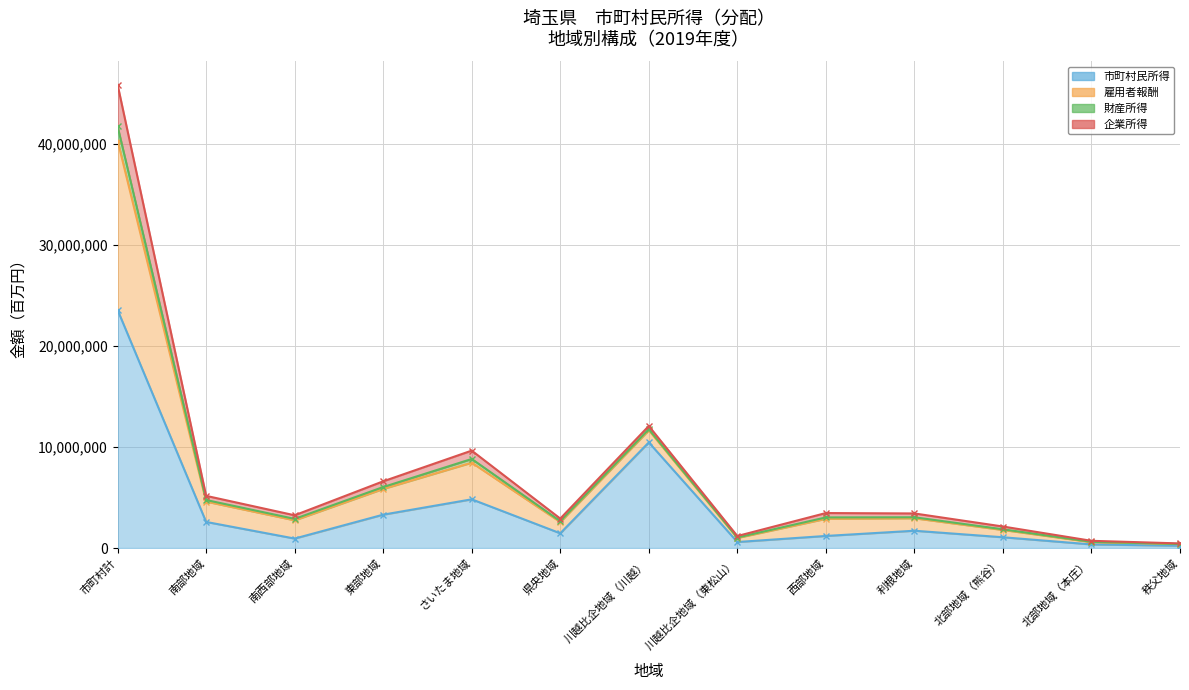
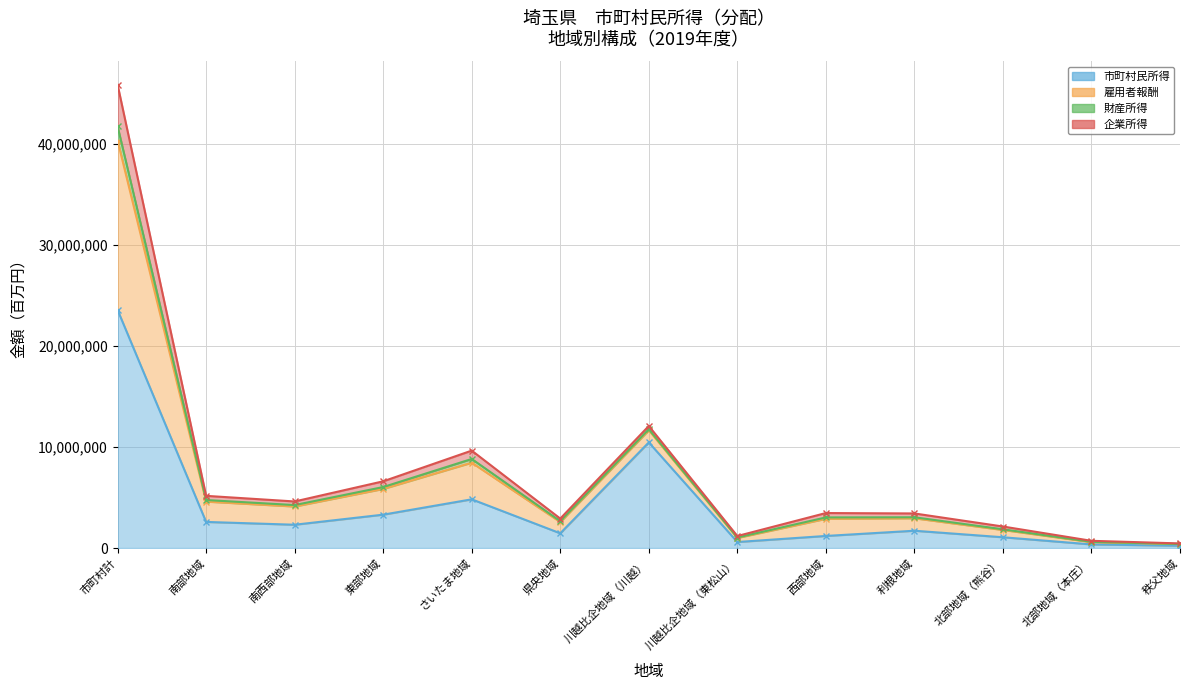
  {
    "市町村民所得": {
      "市町村計": "23,600,000",
      "南部地域": "2,600,000",
-     "南西部地域": "900,000",
+     "南西部地域": "2,300,000",
      "東部地域": "3,300,000",
      "さいたま地域": "4,800,000",
      "県央地域": "1,500,000",
      "川越比企地域（川越）": "10,500,000",
      "川越比企地域（東松山）": "600,000",
      "西部地域": "1,200,000",
      "利根地域": "1,700,000",
      "北部地域（熊谷）": "1,100,000"
    },
    "財産所得": {
      "市町村計": "1,400,000",
      "さいたま地域": "400,000"
    }
  }
